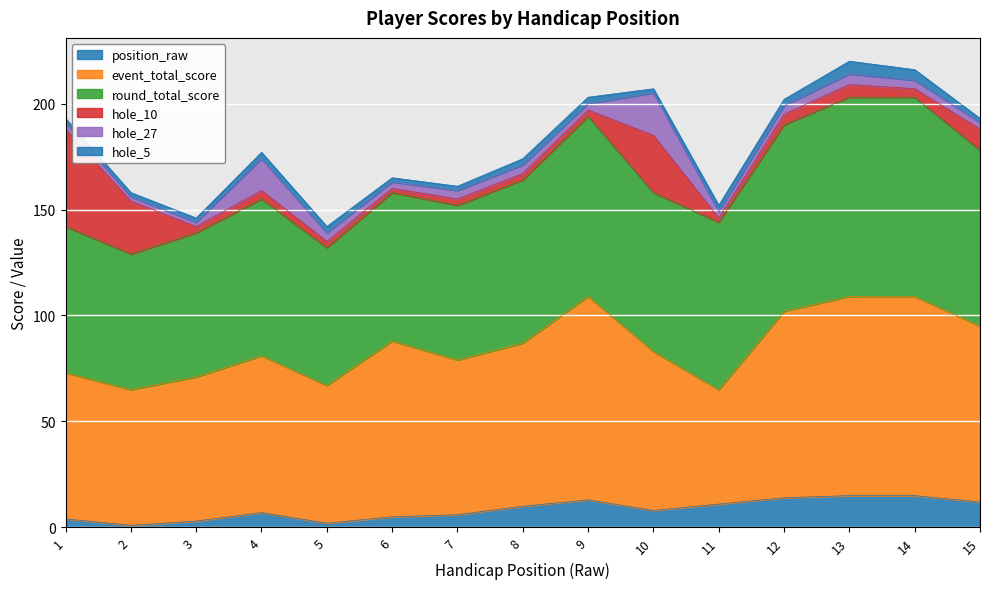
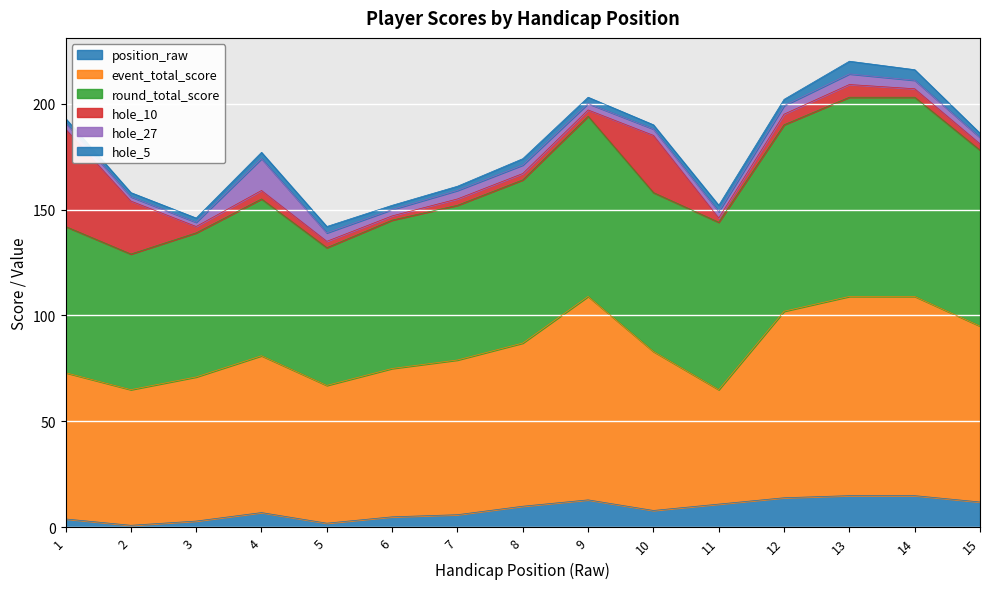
  {
    "event_total_score": {
      "1": 69,
      "2": 64,
      "3": 68,
      "4": 74,
      "5": 65,
-     "6": 83,
+     "6": 70,
      "7": 73,
      "8": 77,
      "9": 96,
      "10": 75,
      "11": 54,
      "12": 88,
      "13": 94,
      "14": 94,
      "15": 83
    },
    "round_total_score": {
      "1": 69,
      "2": 64,
      "3": 68,
      "4": 74,
      "5": 65,
      "6": 70,
      "7": 73,
      "8": 77,
      "9": 85,
      "10": 75,
      "11": 79,
      "12": 88,
      "13": 94,
      "14": 94,
      "15": 83
    },
    "hole_10": {
      "1": 46,
      "2": 25,
      "3": 3,
      "4": 4,
      "5": 3,
      "6": 2,
      "7": 3,
      "8": 3,
      "9": 3,
      "10": 27,
      "11": 2,
      "12": 5,
      "13": 6,
      "14": 4,
-     "15": 10
+     "15": 3
    },
    "hole_27": {
      "1": 3,
      "2": 2,
      "3": 2,
      "4": 15,
      "5": 4,
      "6": 3,
      "7": 4,
      "8": 4,
      "9": 3,
-     "10": 20,
+     "10": 3,
      "11": 3,
      "12": 4,
      "13": 5,
      "14": 4,
      "15": 3
    }
  }
